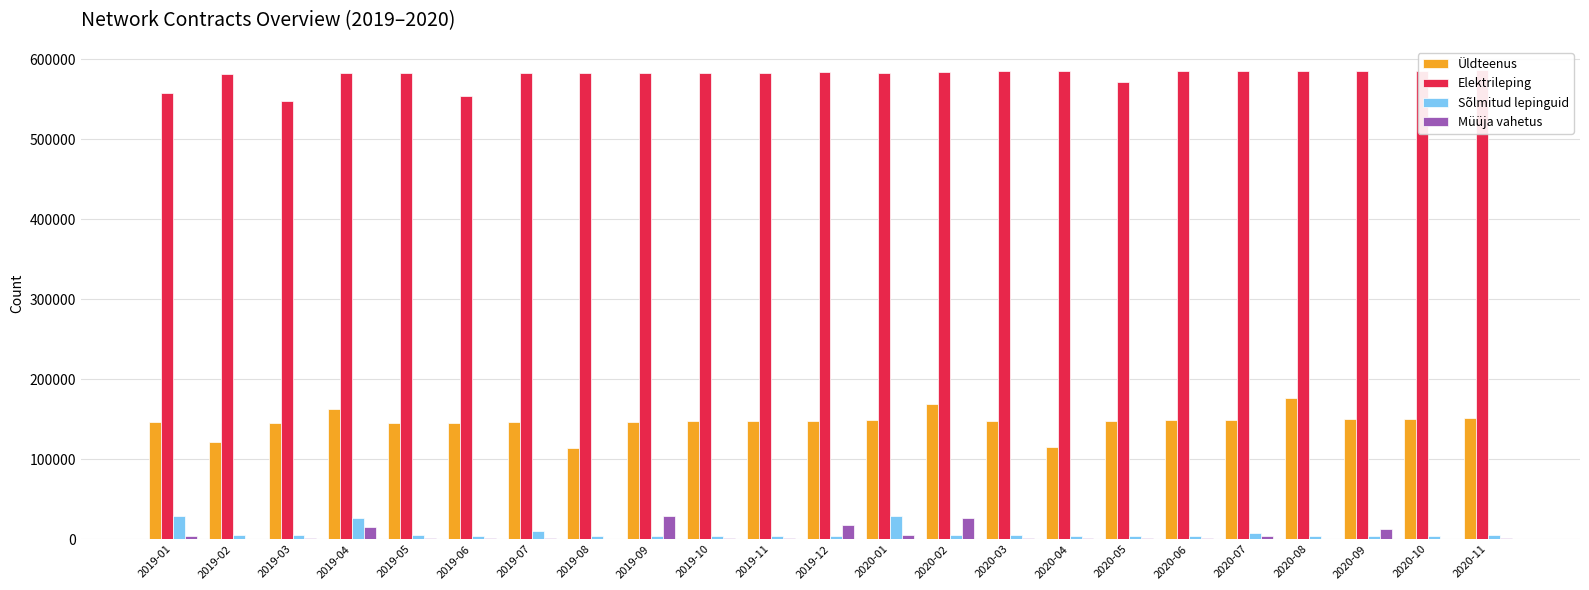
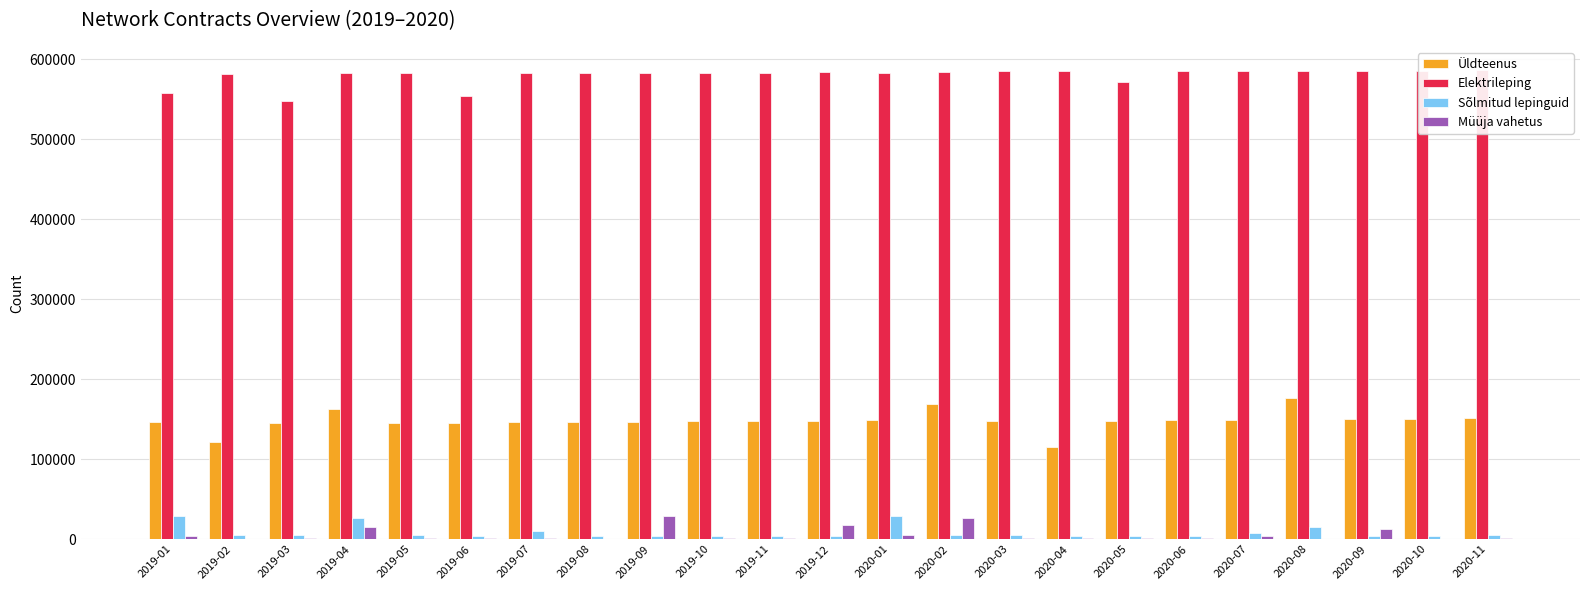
  {
    "Üldteenus": {
      "2019-01": 150000,
      "2019-02": 120000,
      "2019-03": 140000,
      "2019-04": 160000,
      "2019-05": 150000,
      "2019-06": 150000,
      "2019-07": 150000,
-     "2019-08": 110000,
+     "2019-08": 150000,
      "2019-09": 150000,
      "2019-10": 150000,
      "2019-11": 150000,
      "2019-12": 150000,
      "2020-01": 150000,
      "2020-02": 170000,
      "2020-03": 150000,
      "2020-04": 120000,
      "2020-05": 150000,
      "2020-06": 150000,
      "2020-07": 150000,
      "2020-08": 180000,
      "2020-09": 150000,
      "2020-10": 150000,
      "2020-11": 150000
    },
    "Elektrileping": {
      "2019-01": 560000,
      "2019-02": 580000,
      "2019-03": 550000,
      "2019-04": 580000,
      "2019-05": 580000,
      "2019-06": 550000,
      "2019-07": 580000,
      "2019-08": 580000,
      "2019-09": 580000,
      "2019-10": 580000,
      "2019-11": 580000,
      "2019-12": 580000,
      "2020-01": 580000,
      "2020-02": 580000,
      "2020-03": 580000,
      "2020-04": 580000,
      "2020-05": 570000,
      "2020-06": 590000,
      "2020-07": 590000,
      "2020-08": 590000,
      "2020-09": 590000
    },
    "Sõlmitud lepinguid": {
      "2019-01": 30000,
      "2019-02": 10000,
      "2019-03": 0,
      "2019-04": 30000,
      "2019-05": 0,
      "2019-06": 0,
      "2019-07": 10000,
      "2019-08": 0,
      "2019-09": 0,
      "2019-10": 0,
      "2019-11": 0,
      "2019-12": 0,
      "2020-01": 30000,
      "2020-02": 10000,
      "2020-03": 0,
      "2020-04": 0,
      "2020-05": 0,
      "2020-06": 0,
      "2020-07": 10000,
-     "2020-08": 0,
+     "2020-08": 10000,
      "2020-09": 0,
      "2020-10": 0,
      "2020-11": 0
    },
    "Müüja vahetus": {
      "2019-01": 0,
      "2019-04": 20000,
      "2019-09": 30000,
      "2019-12": 20000,
      "2020-01": 10000,
      "2020-02": 30000,
      "2020-07": 0,
      "2020-09": 10000
    }
  }
